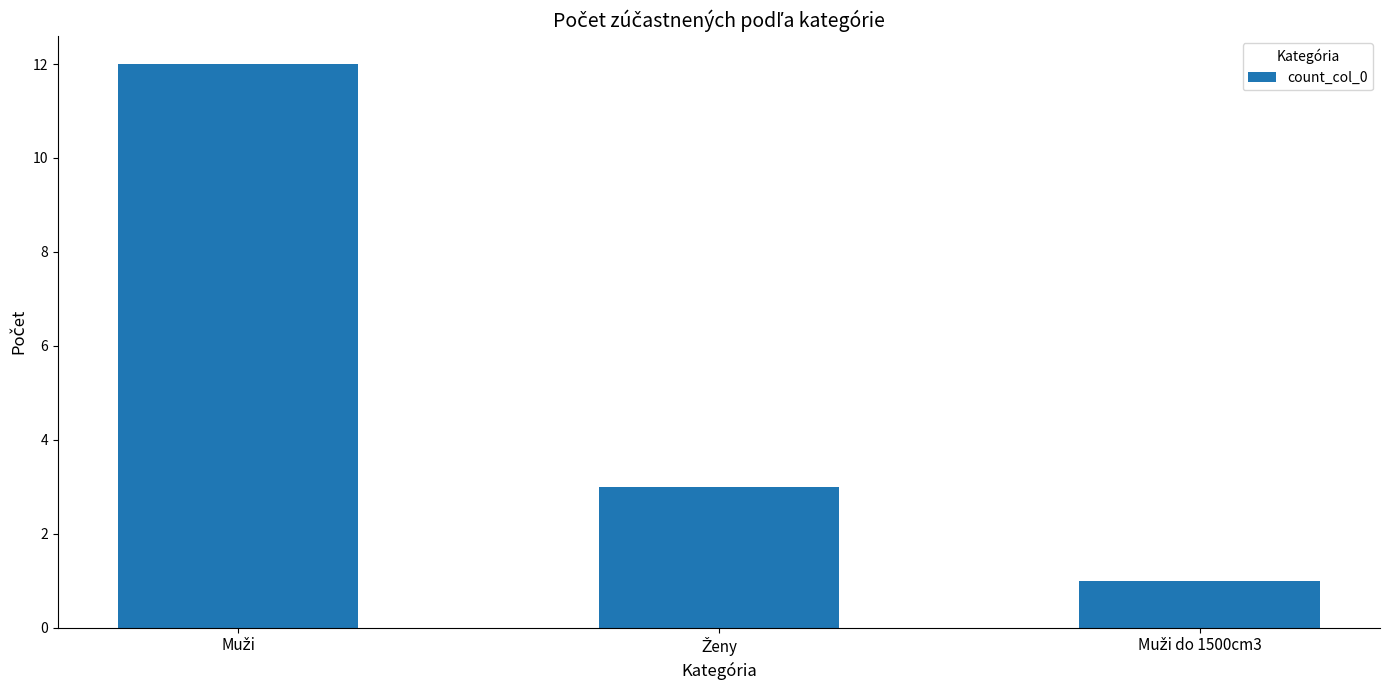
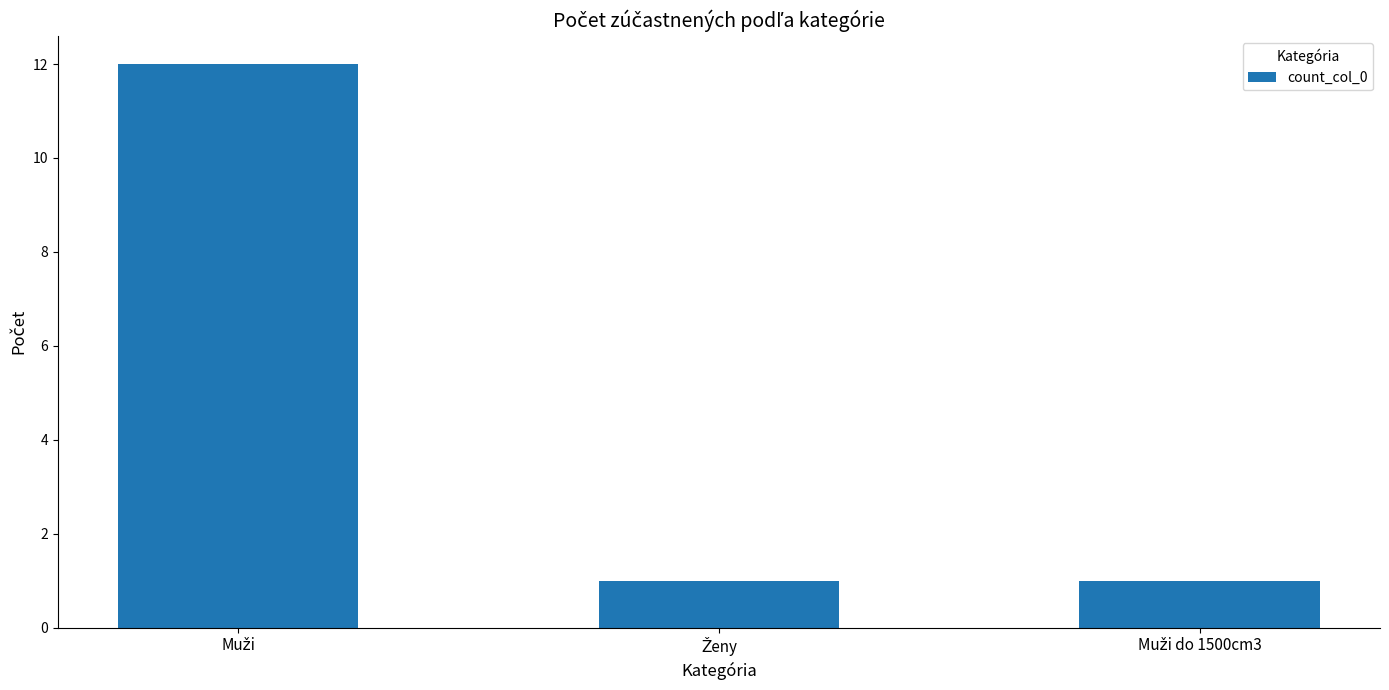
  {
    "Muži": 12,
-   "Ženy": 3,
+   "Ženy": 1,
    "Muži do 1500cm3": 1
  }
